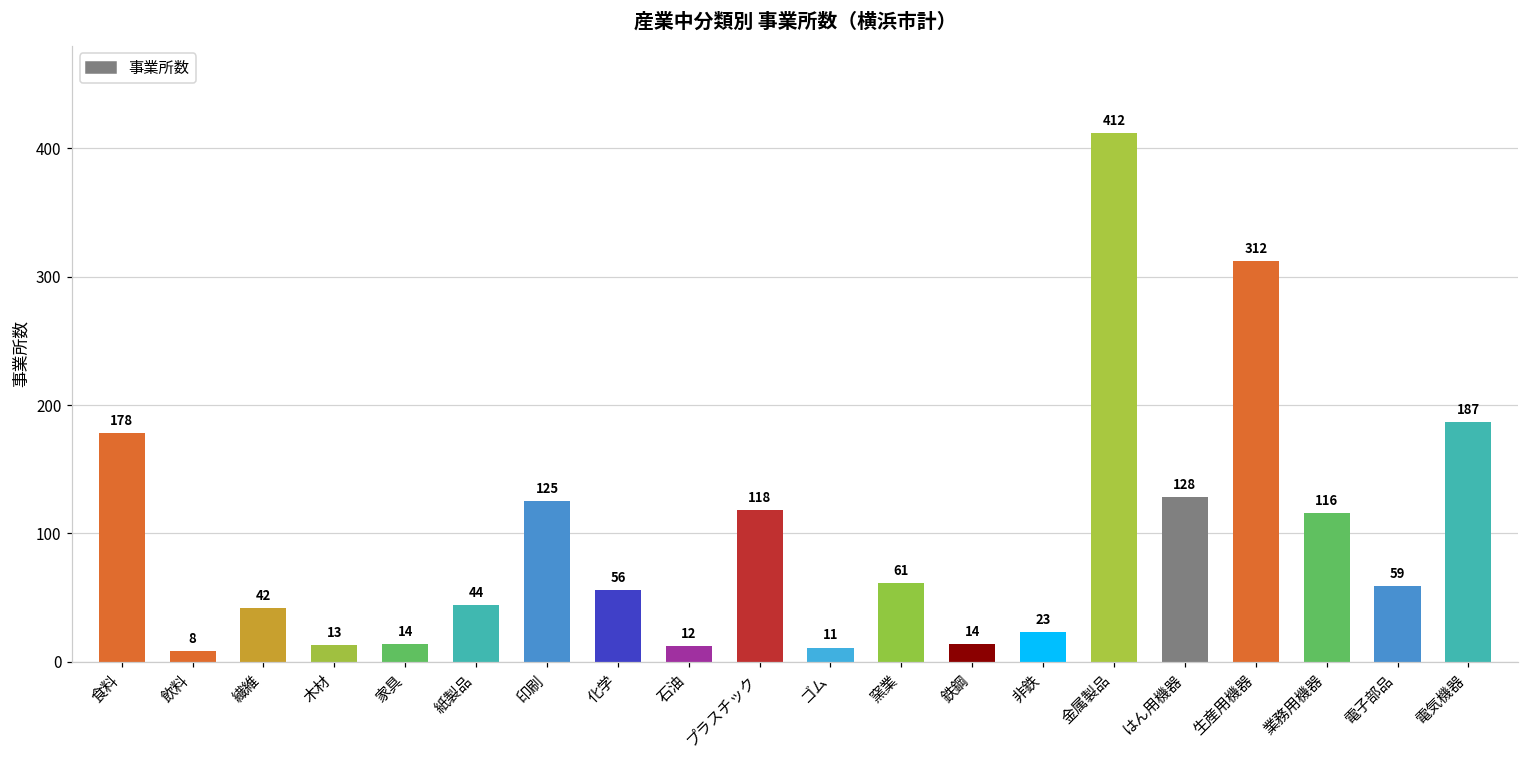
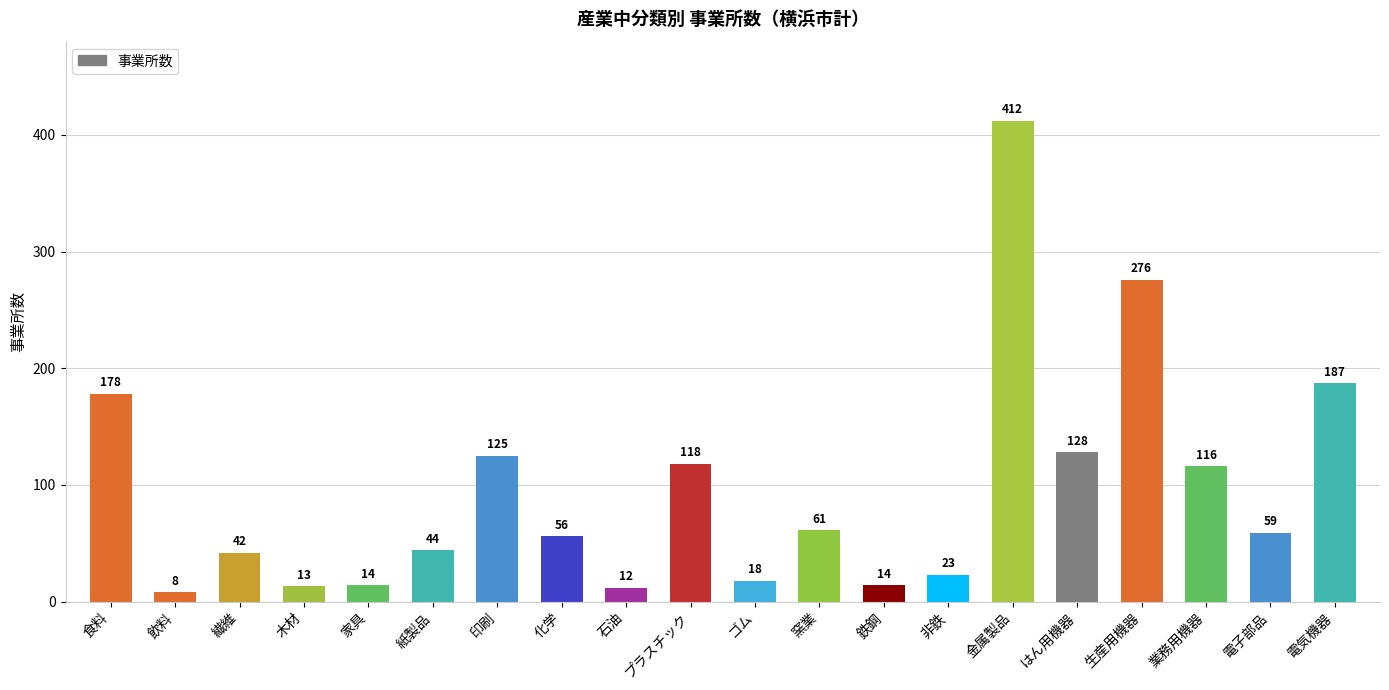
  {
    "食料": 178,
    "飲料": 8,
    "繊維": 42,
    "木材": 13,
    "家具": 14,
    "紙製品": 44,
    "印刷": 125,
    "化学": 56,
    "石油": 12,
    "プラスチック": 118,
-   "ゴム": 11,
+   "ゴム": 18,
    "窯業": 61,
    "鉄鋼": 14,
    "非鉄": 23,
    "金属製品": 412,
    "はん用機器": 128,
-   "生産用機器": 312,
+   "生産用機器": 276,
    "業務用機器": 116,
    "電子部品": 59,
    "電気機器": 187
  }
